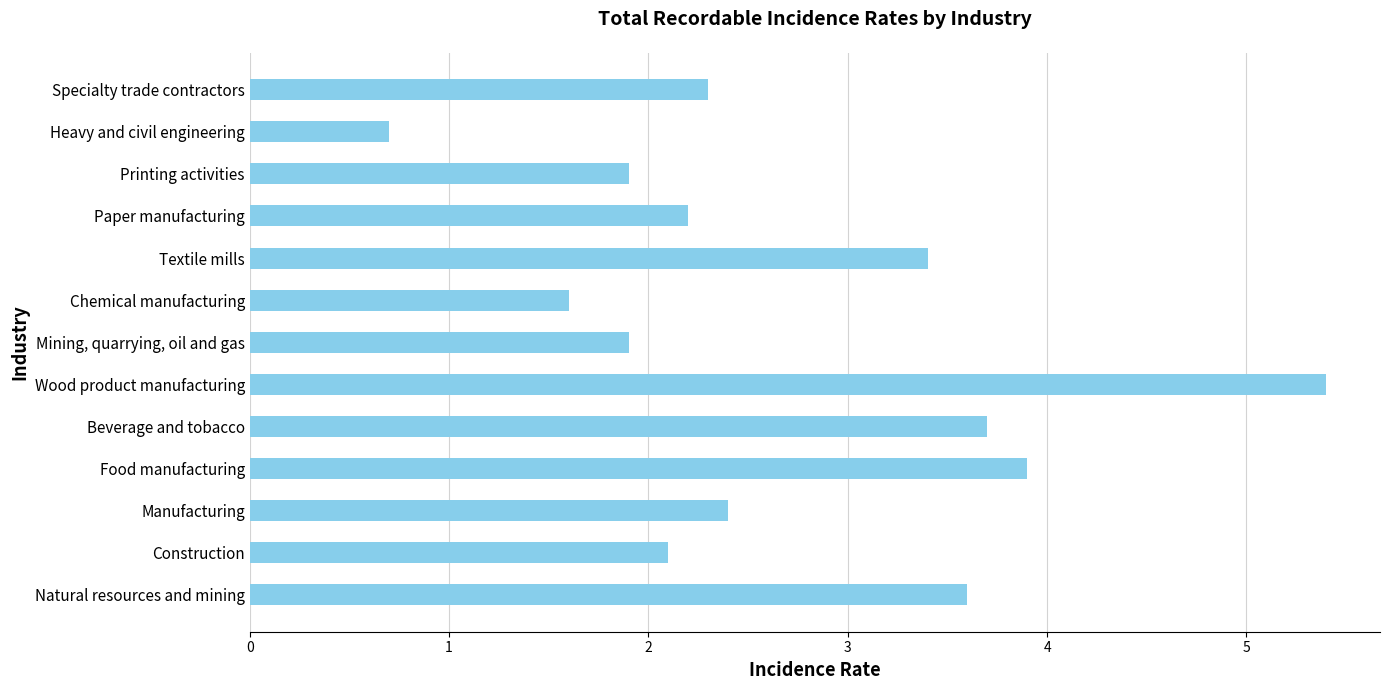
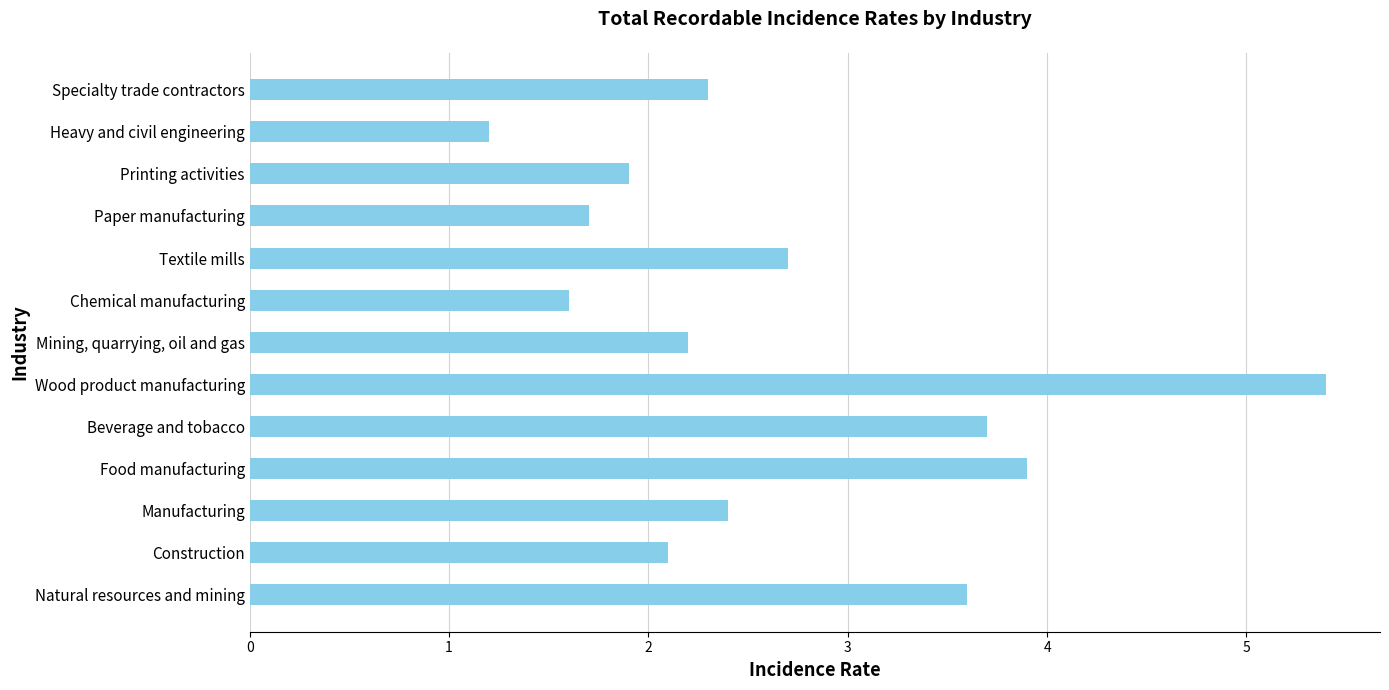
  {
    "Specialty trade contractors": 2.3,
-   "Heavy and civil engineering": 0.7,
+   "Heavy and civil engineering": 1.2,
    "Printing activities": 1.9,
-   "Paper manufacturing": 2.2,
-   "Textile mills": 3.4,
+   "Paper manufacturing": 1.7,
+   "Textile mills": 2.7,
    "Chemical manufacturing": 1.6,
-   "Mining, quarrying, oil and gas": 1.9,
+   "Mining, quarrying, oil and gas": 2.2,
    "Wood product manufacturing": 5.4,
    "Beverage and tobacco": 3.7,
    "Food manufacturing": 3.9,
    "Manufacturing": 2.4,
    "Construction": 2.1,
    "Natural resources and mining": 3.6
  }
